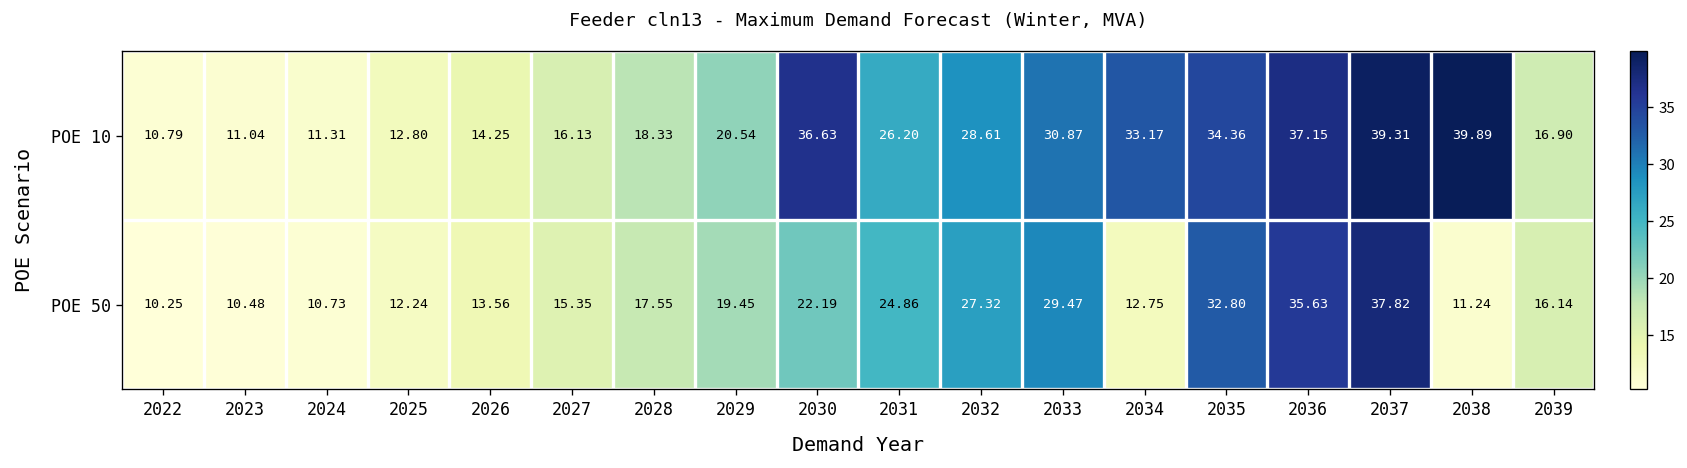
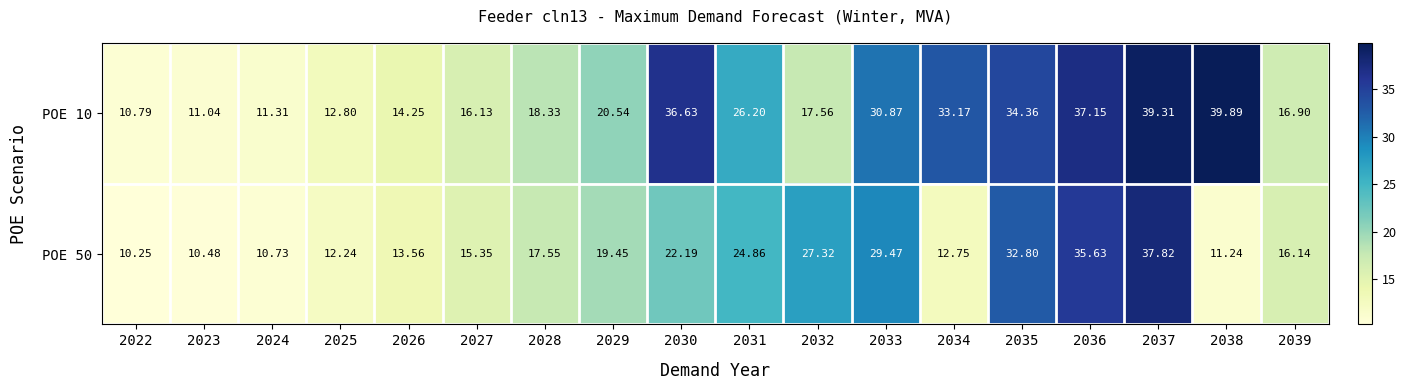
  {
    "POE 10": {
      "2022": 10.79,
      "2023": 11.04,
      "2024": 11.31,
      "2025": 12.80,
      "2026": 14.25,
      "2027": 16.13,
      "2028": 18.33,
      "2029": 20.54,
      "2030": 36.63,
      "2031": 26.20,
-     "2032": 28.61,
+     "2032": 17.56,
      "2033": 30.87,
      "2034": 33.17,
      "2035": 34.36,
      "2036": 37.15,
      "2037": 39.31,
      "2038": 39.89,
      "2039": 16.90
    },
    "POE 50": {
      "2022": 10.25,
      "2023": 10.48,
      "2024": 10.73,
      "2025": 12.24,
      "2026": 13.56,
      "2027": 15.35,
      "2028": 17.55,
      "2029": 19.45,
      "2030": 22.19,
      "2031": 24.86,
      "2032": 27.32,
      "2033": 29.47,
      "2034": 12.75,
      "2035": 32.80,
      "2036": 35.63,
      "2037": 37.82,
      "2038": 11.24,
      "2039": 16.14
    }
  }
